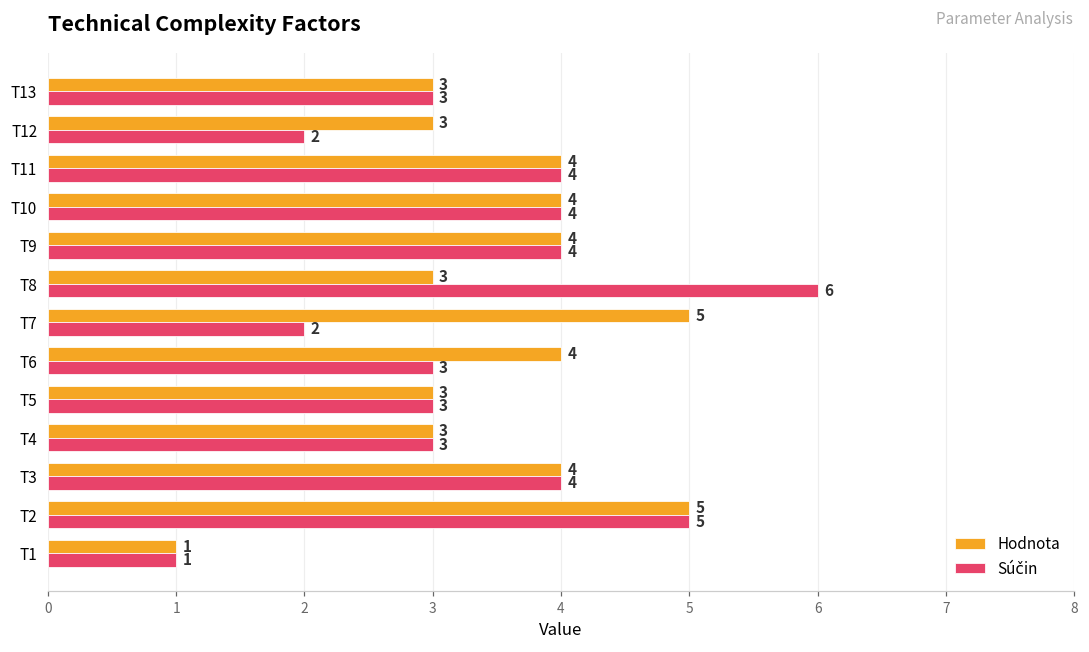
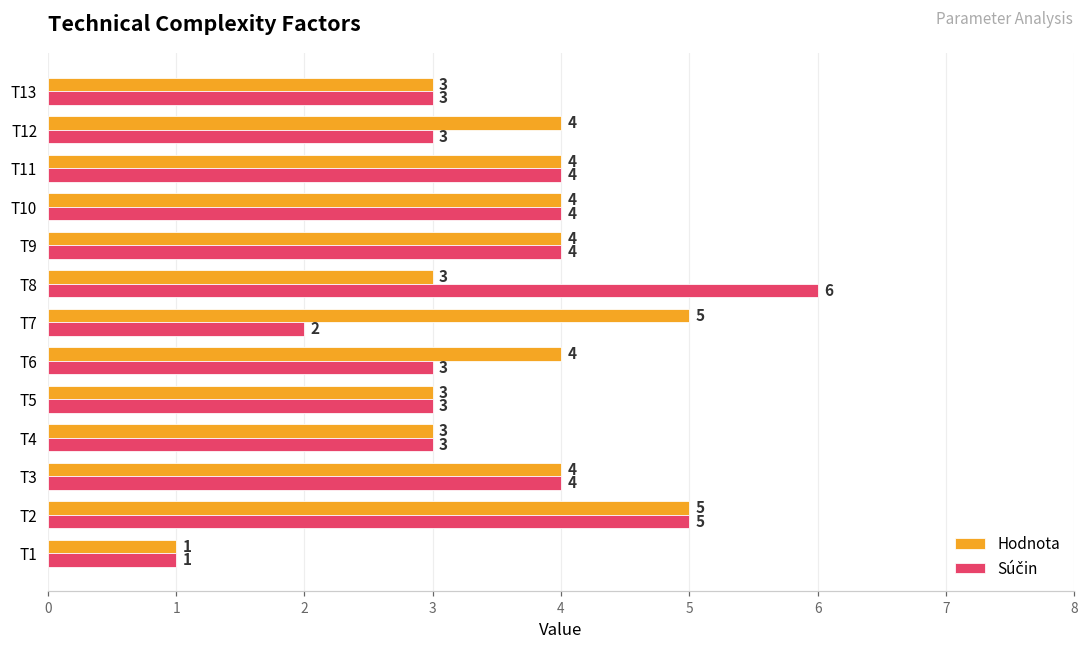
  {
    "Hodnota": {
      "T13": 3,
-     "T12": 3,
+     "T12": 4,
      "T11": 4,
      "T10": 4,
      "T9": 4,
      "T8": 3,
      "T7": 5,
      "T6": 4,
      "T5": 3,
      "T4": 3,
      "T3": 4,
      "T2": 5,
      "T1": 1
    },
    "Súčin": {
      "T13": 3,
-     "T12": 2,
+     "T12": 3,
      "T11": 4,
      "T10": 4,
      "T9": 4,
      "T8": 6,
      "T7": 2,
      "T6": 3,
      "T5": 3,
      "T4": 3,
      "T3": 4,
      "T2": 5,
      "T1": 1
    }
  }
